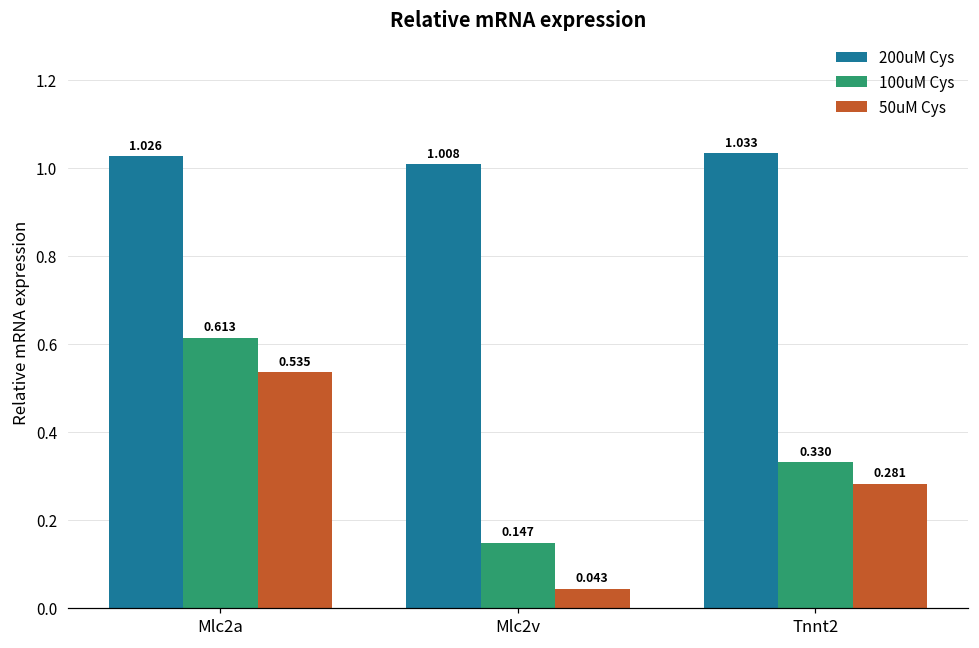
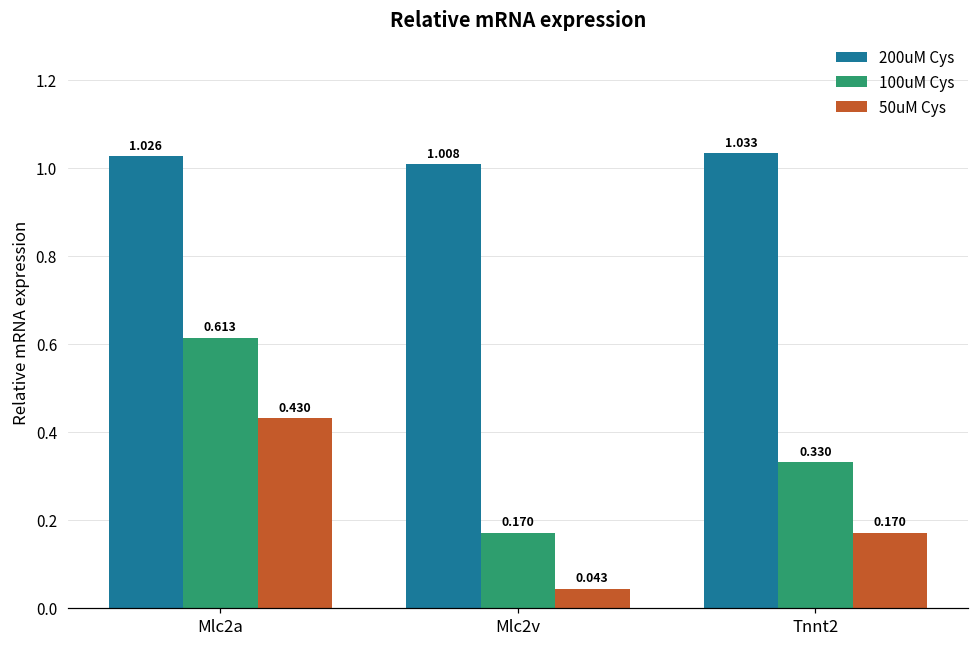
  {
    "200uM Cys": {
      "Mlc2a": 1.026,
      "Mlc2v": 1.008,
      "Tnnt2": 1.033
    },
    "100uM Cys": {
      "Mlc2a": 0.613,
-     "Mlc2v": 0.147,
+     "Mlc2v": 0.170,
      "Tnnt2": 0.330
    },
    "50uM Cys": {
-     "Mlc2a": 0.535,
+     "Mlc2a": 0.430,
      "Mlc2v": 0.043,
-     "Tnnt2": 0.281
+     "Tnnt2": 0.170
    }
  }
